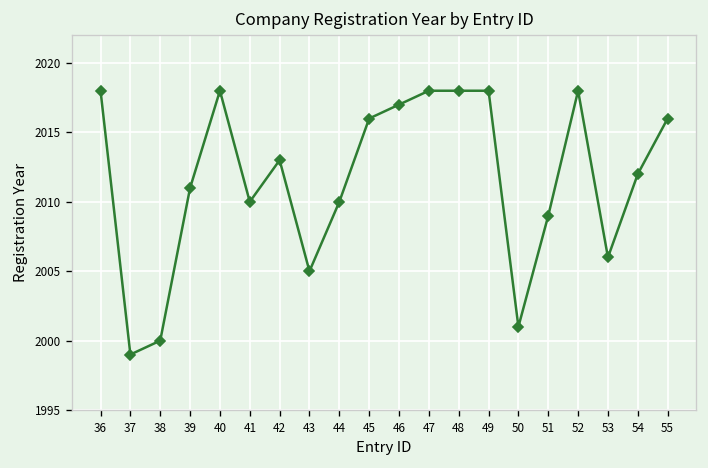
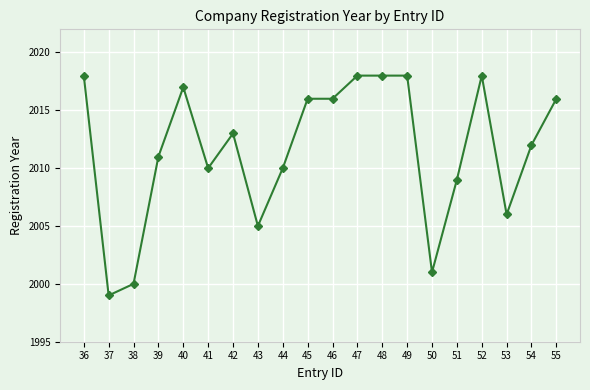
  {
    "36": 2018,
    "37": 1999,
    "38": 2000,
    "39": 2011,
-   "40": 2018,
+   "40": 2017,
    "41": 2010,
    "42": 2013,
    "43": 2005,
    "44": 2010,
    "45": 2016,
-   "46": 2017,
+   "46": 2016,
    "47": 2018,
    "48": 2018,
    "49": 2018,
    "50": 2001,
    "51": 2009,
    "52": 2018,
    "53": 2006,
    "54": 2012,
    "55": 2016
  }
